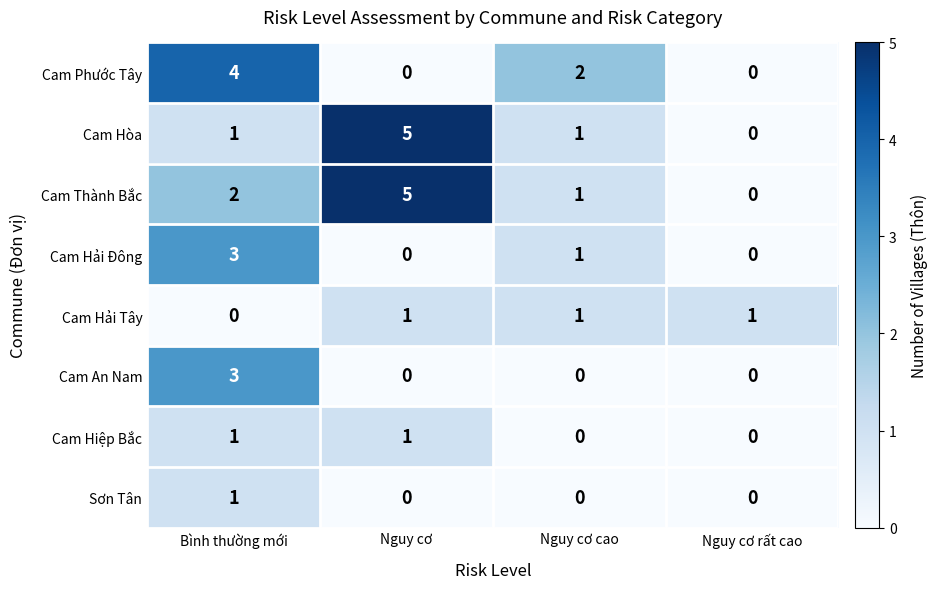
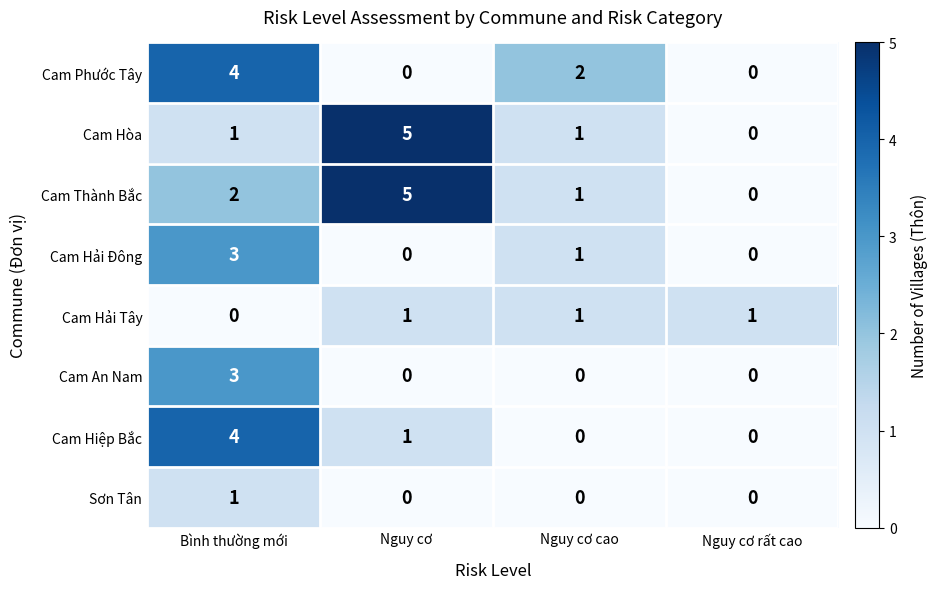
  {
    "Cam Phước Tây": {
      "Bình thường mới": 4,
      "Nguy cơ": 0,
      "Nguy cơ cao": 2,
      "Nguy cơ rất cao": 0
    },
    "Cam Hòa": {
      "Bình thường mới": 1,
      "Nguy cơ": 5,
      "Nguy cơ cao": 1,
      "Nguy cơ rất cao": 0
    },
    "Cam Thành Bắc": {
      "Bình thường mới": 2,
      "Nguy cơ": 5,
      "Nguy cơ cao": 1,
      "Nguy cơ rất cao": 0
    },
    "Cam Hải Đông": {
      "Bình thường mới": 3,
      "Nguy cơ": 0,
      "Nguy cơ cao": 1,
      "Nguy cơ rất cao": 0
    },
    "Cam Hải Tây": {
      "Bình thường mới": 0,
      "Nguy cơ": 1,
      "Nguy cơ cao": 1,
      "Nguy cơ rất cao": 1
    },
    "Cam An Nam": {
      "Bình thường mới": 3,
      "Nguy cơ": 0,
      "Nguy cơ cao": 0,
      "Nguy cơ rất cao": 0
    },
    "Cam Hiệp Bắc": {
-     "Bình thường mới": 1,
+     "Bình thường mới": 4,
      "Nguy cơ": 1,
      "Nguy cơ cao": 0,
      "Nguy cơ rất cao": 0
    },
    "Sơn Tân": {
      "Bình thường mới": 1,
      "Nguy cơ": 0,
      "Nguy cơ cao": 0,
      "Nguy cơ rất cao": 0
    }
  }
